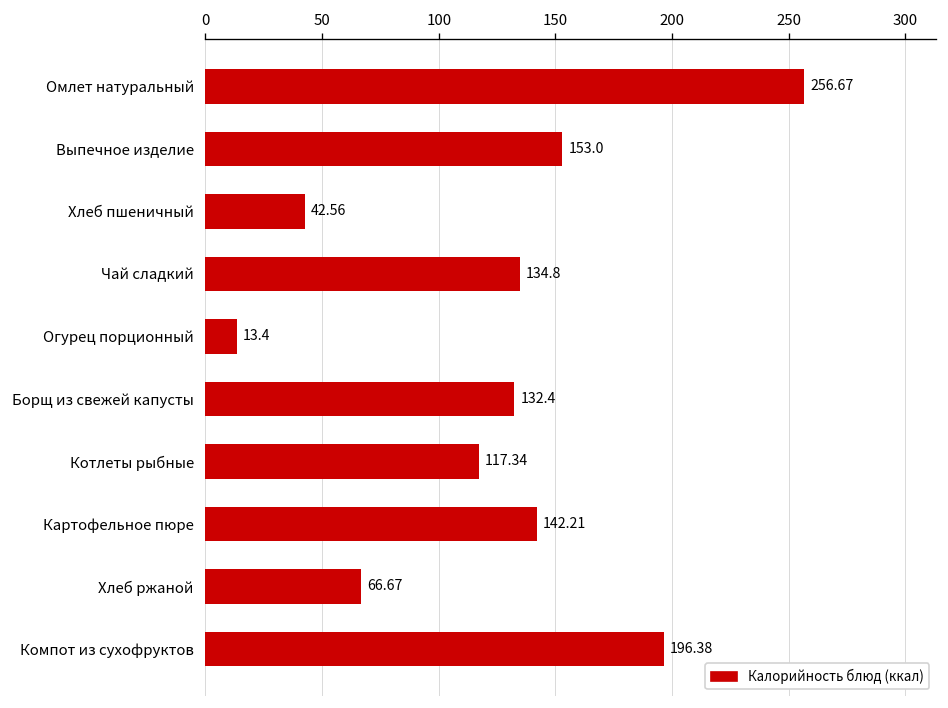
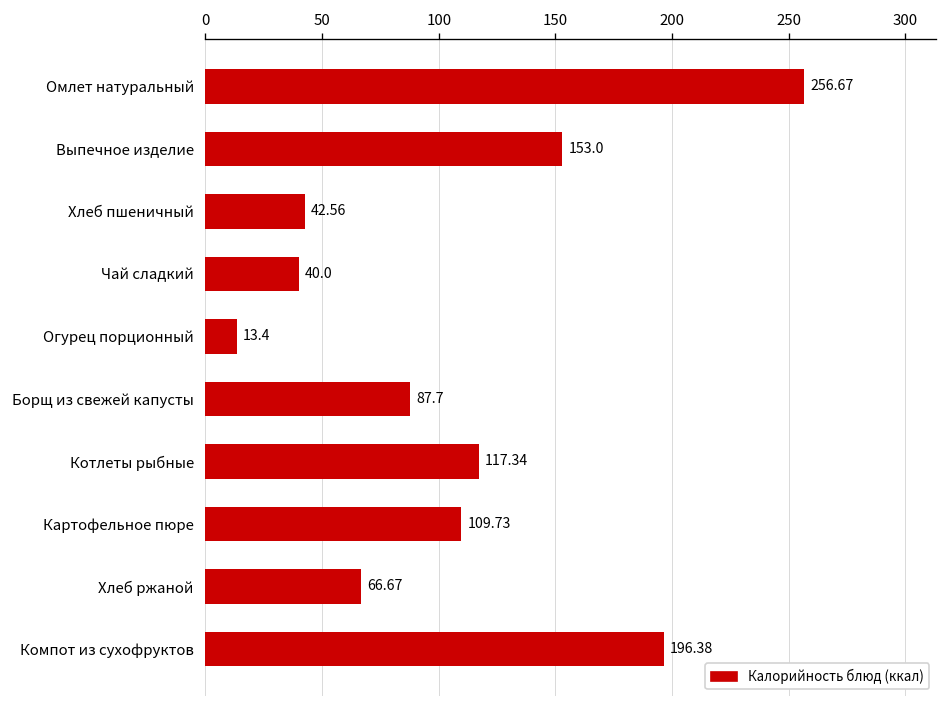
  {
    "Омлет натуральный": 256.67,
    "Выпечное изделие": 153.0,
    "Хлеб пшеничный": 42.56,
-   "Чай сладкий": 134.8,
+   "Чай сладкий": 40.0,
    "Огурец порционный": 13.4,
-   "Борщ из свежей капусты": 132.4,
+   "Борщ из свежей капусты": 87.7,
    "Котлеты рыбные": 117.34,
-   "Картофельное пюре": 142.21,
+   "Картофельное пюре": 109.73,
    "Хлеб ржаной": 66.67,
    "Компот из сухофруктов": 196.38
  }
